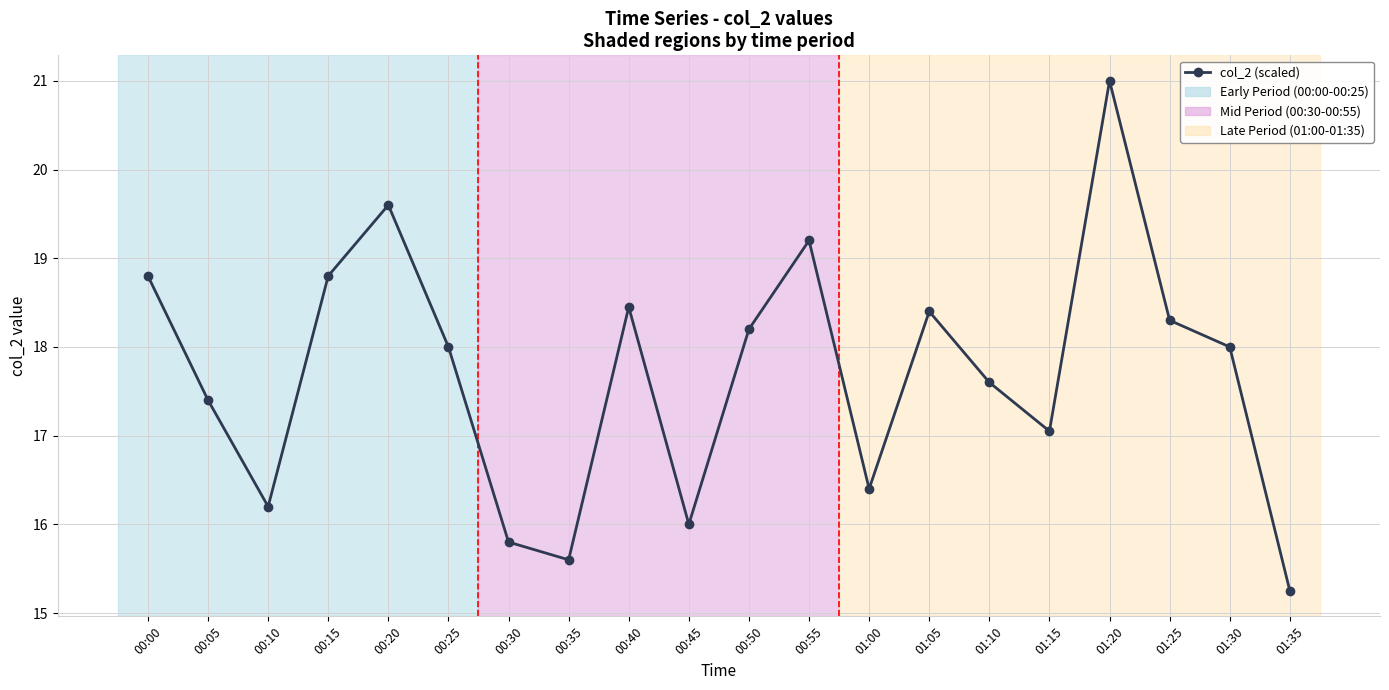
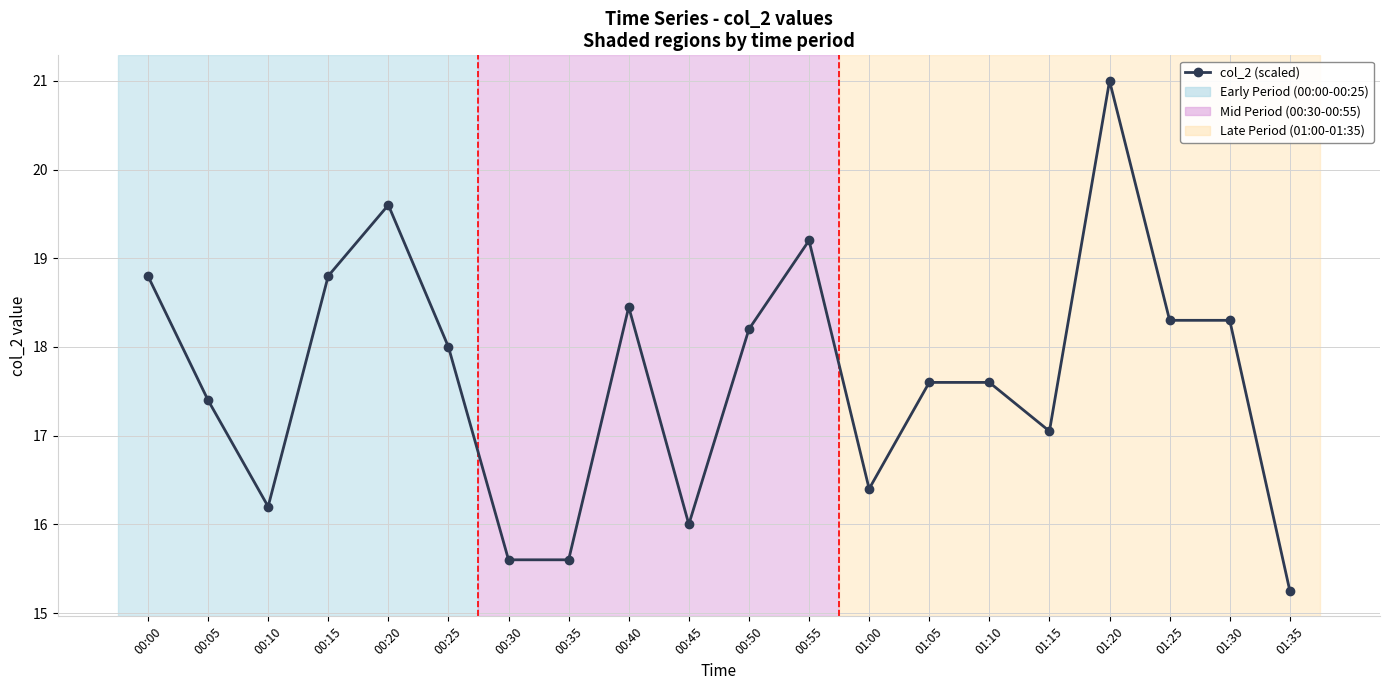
  {
    "00:00": 18.8,
    "00:05": 17.4,
    "00:10": 16.2,
    "00:15": 18.8,
    "00:20": 19.6,
    "00:25": 18.0,
-   "00:30": 15.8,
+   "00:30": 15.6,
    "00:35": 15.6,
    "00:40": 18.5,
    "00:45": 16.0,
    "00:50": 18.2,
    "00:55": 19.2,
    "01:00": 16.4,
-   "01:05": 18.4,
+   "01:05": 17.6,
    "01:10": 17.6,
    "01:15": 17.1,
    "01:20": 21.0,
    "01:25": 18.3,
-   "01:30": 18.0,
+   "01:30": 18.3,
    "01:35": 15.3
  }
